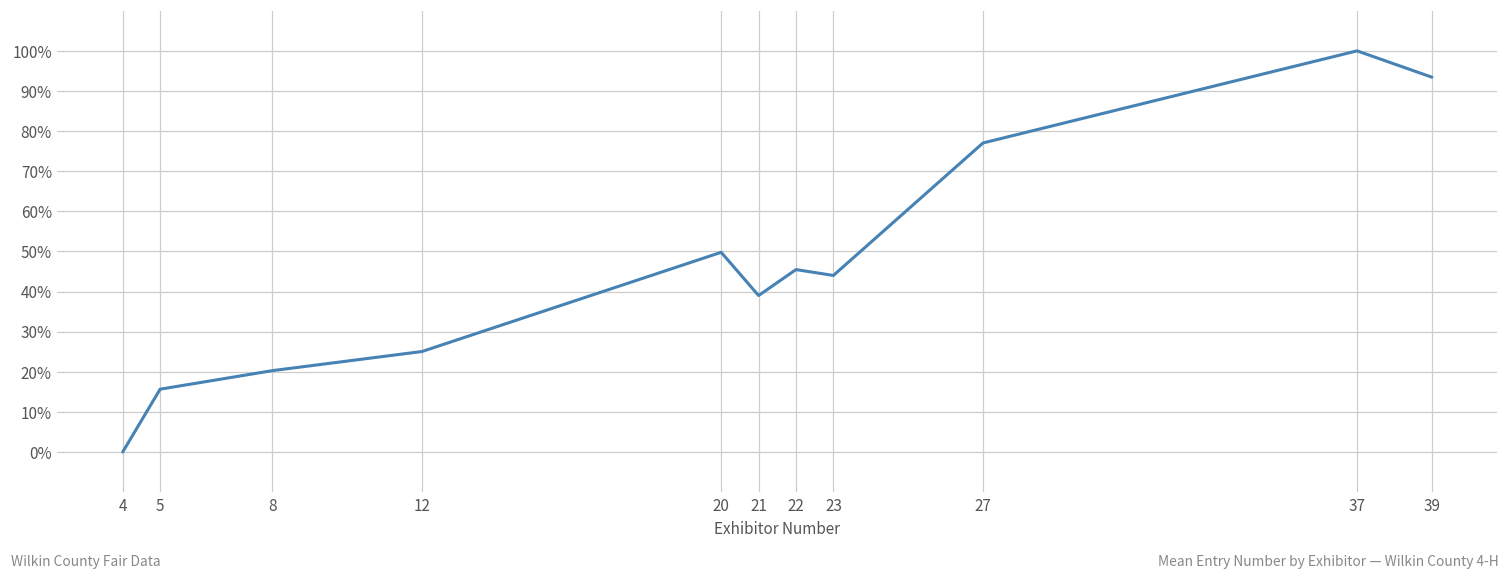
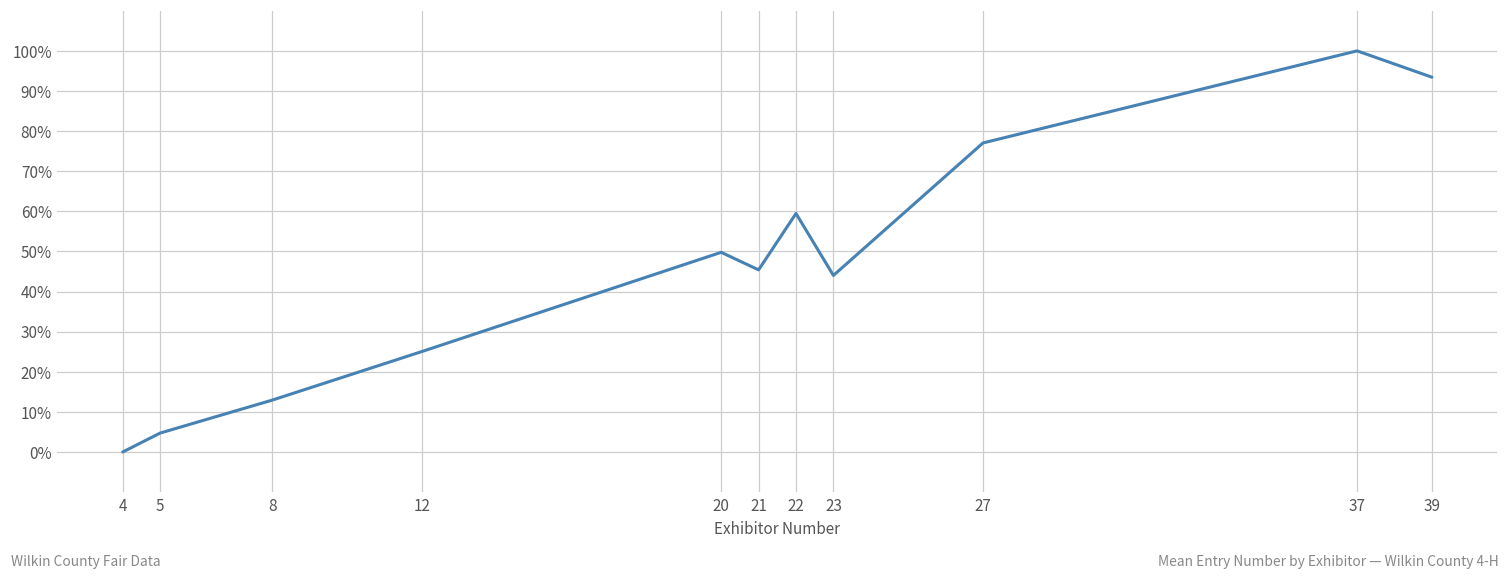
  {
    "4": "0%",
-   "5": "16%",
-   "8": "20%",
+   "5": "5%",
+   "8": "13%",
    "12": "25%",
    "20": "50%",
-   "21": "39%",
-   "22": "45%",
+   "21": "45%",
+   "22": "59%",
    "23": "44%",
    "27": "77%",
    "37": "100%",
    "39": "93%"
  }
